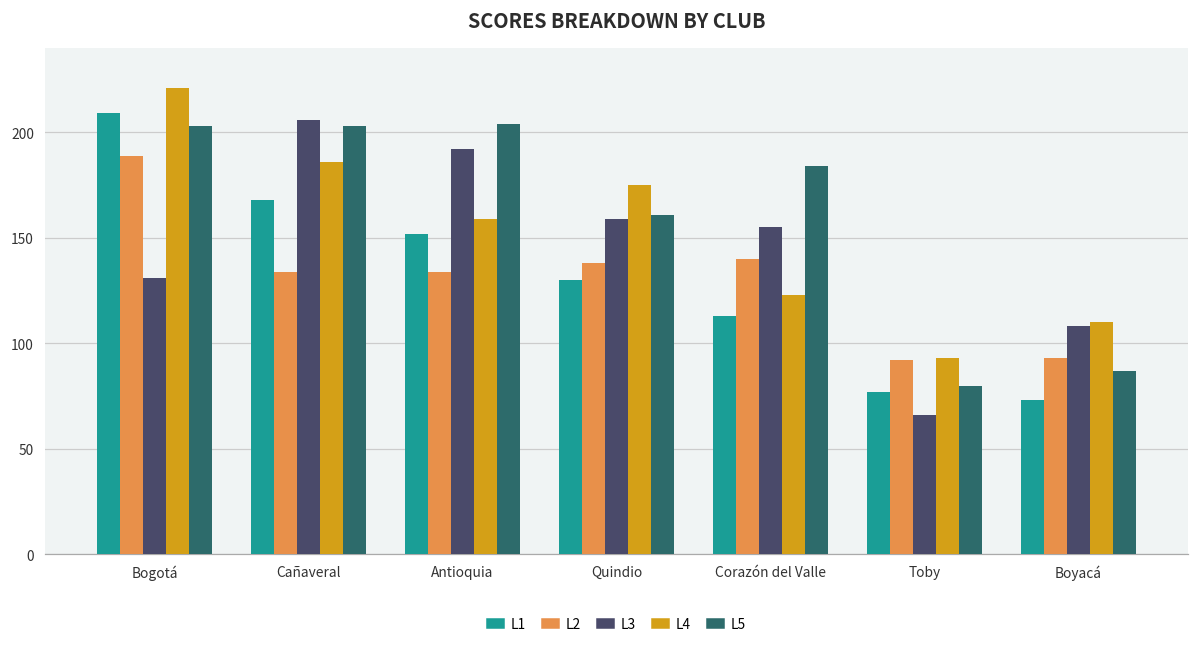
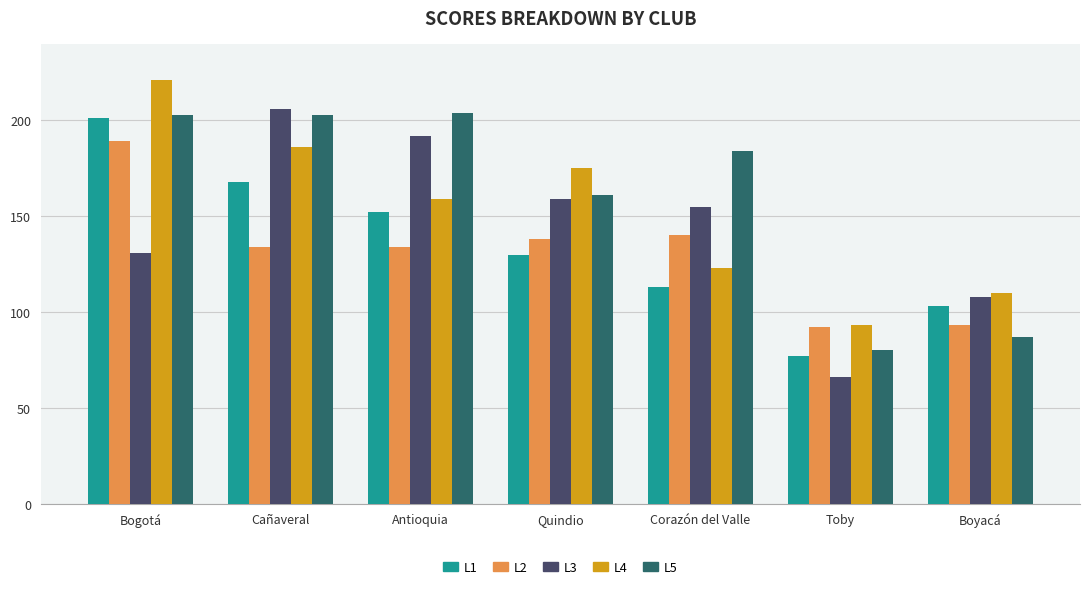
  {
    "L1": {
-     "Bogotá": 209,
+     "Bogotá": 201,
      "Cañaveral": 168,
      "Antioquia": 152,
      "Quindio": 130,
      "Corazón del Valle": 113,
      "Toby": 77,
-     "Boyacá": 73
+     "Boyacá": 103
    }
  }
